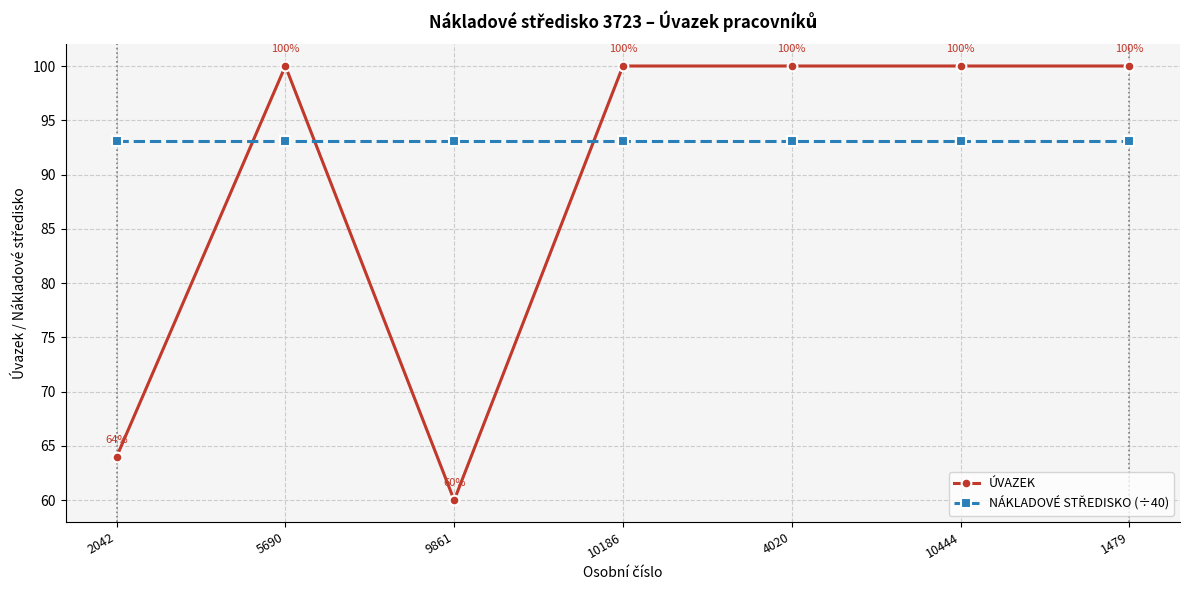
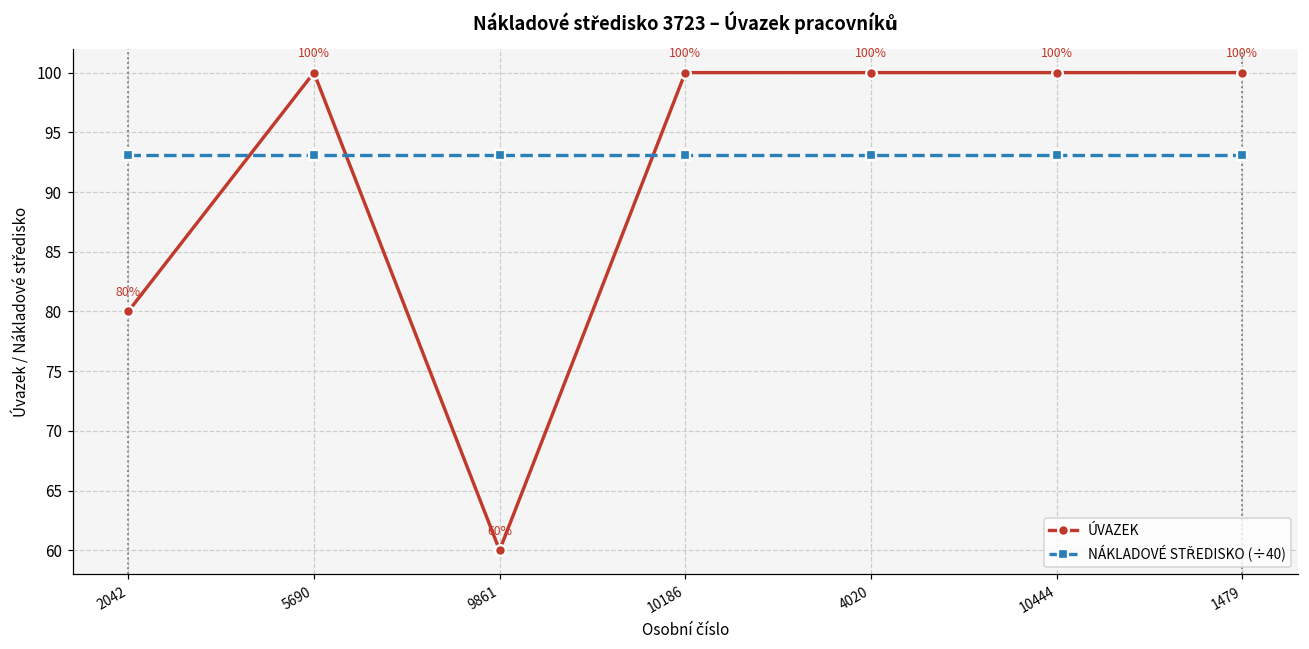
  {
    "ÚVAZEK": {
-     "2042": "64%",
+     "2042": "80%",
      "5690": "100%",
      "9861": "60%",
      "10186": "100%",
      "4020": "100%",
      "10444": "100%",
      "1479": "100%"
    },
    "NÁKLADOVÉ STŘEDISKO (÷40)": {
      "2042": "93.1",
      "5690": "93.1",
      "9861": "93.1",
      "10186": "93.1",
      "4020": "93.1",
      "10444": "93.1",
      "1479": "93.1"
    }
  }
